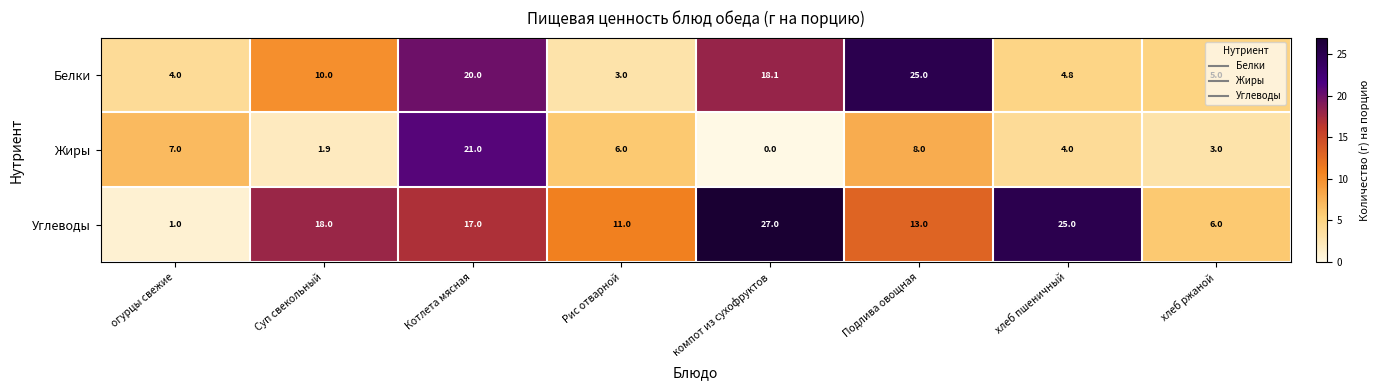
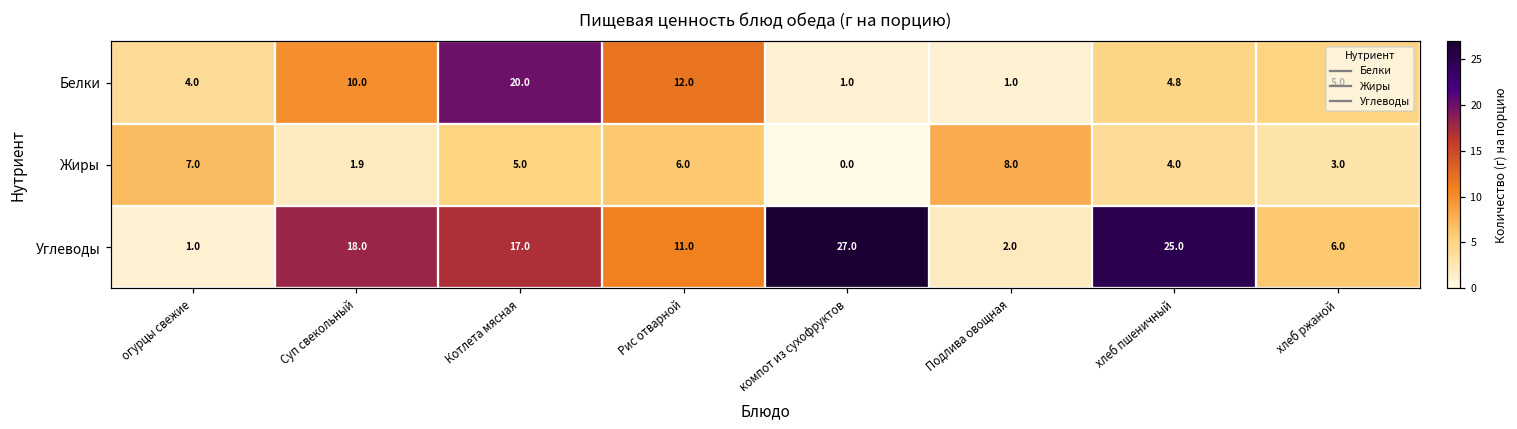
  {
    "Белки": {
      "огурцы свежие": 4.0,
      "Суп свекольный": 10.0,
      "Котлета мясная": 20.0,
-     "Рис отварной": 3.0,
-     "компот из сухофруктов": 18.1,
-     "Подлива овощная": 25.0,
+     "Рис отварной": 12.0,
+     "компот из сухофруктов": 1.0,
+     "Подлива овощная": 1.0,
      "хлеб пшеничный": 4.8
    },
    "Жиры": {
      "огурцы свежие": 7.0,
      "Суп свекольный": 1.9,
-     "Котлета мясная": 21.0,
+     "Котлета мясная": 5.0,
      "Рис отварной": 6.0,
      "компот из сухофруктов": 0.0,
      "Подлива овощная": 8.0,
      "хлеб пшеничный": 4.0,
      "хлеб ржаной": 3.0
    },
    "Углеводы": {
      "огурцы свежие": 1.0,
      "Суп свекольный": 18.0,
      "Котлета мясная": 17.0,
      "Рис отварной": 11.0,
      "компот из сухофруктов": 27.0,
-     "Подлива овощная": 13.0,
+     "Подлива овощная": 2.0,
      "хлеб пшеничный": 25.0,
      "хлеб ржаной": 6.0
    }
  }
